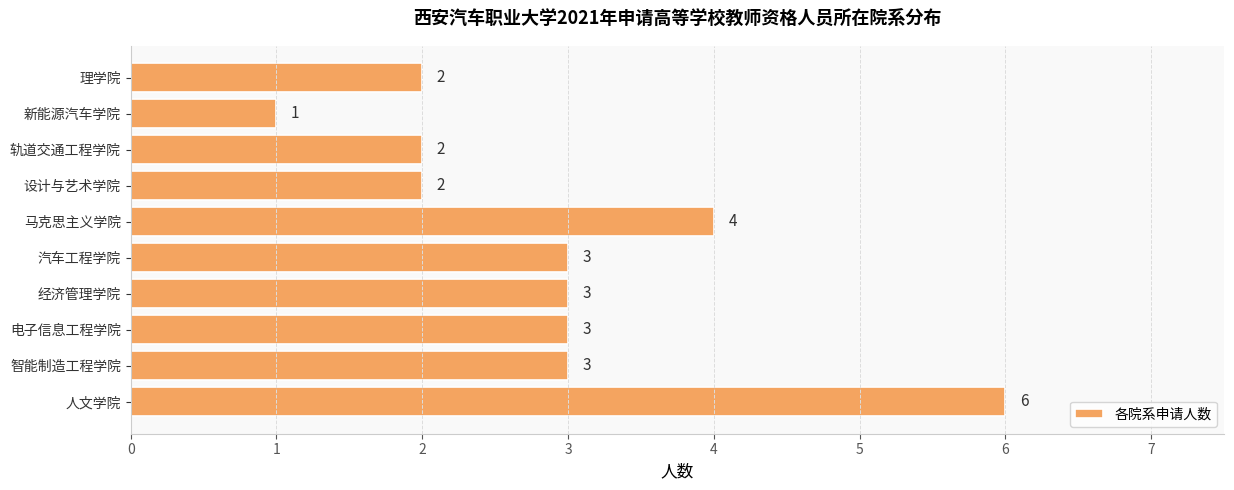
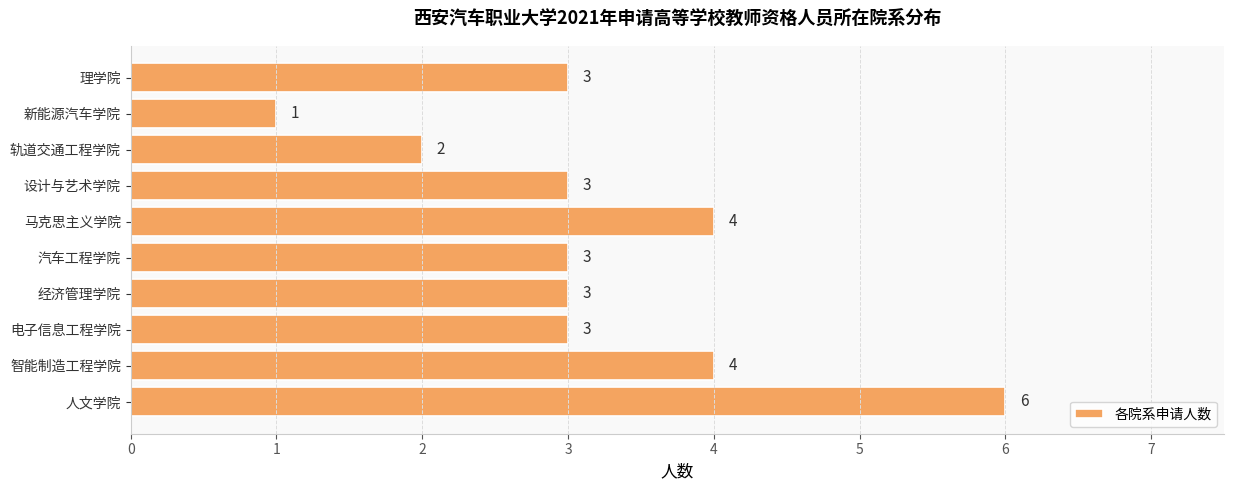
  {
-   "理学院": 2,
+   "理学院": 3,
    "新能源汽车学院": 1,
    "轨道交通工程学院": 2,
-   "设计与艺术学院": 2,
+   "设计与艺术学院": 3,
    "马克思主义学院": 4,
    "汽车工程学院": 3,
    "经济管理学院": 3,
    "电子信息工程学院": 3,
-   "智能制造工程学院": 3,
+   "智能制造工程学院": 4,
    "人文学院": 6
  }
